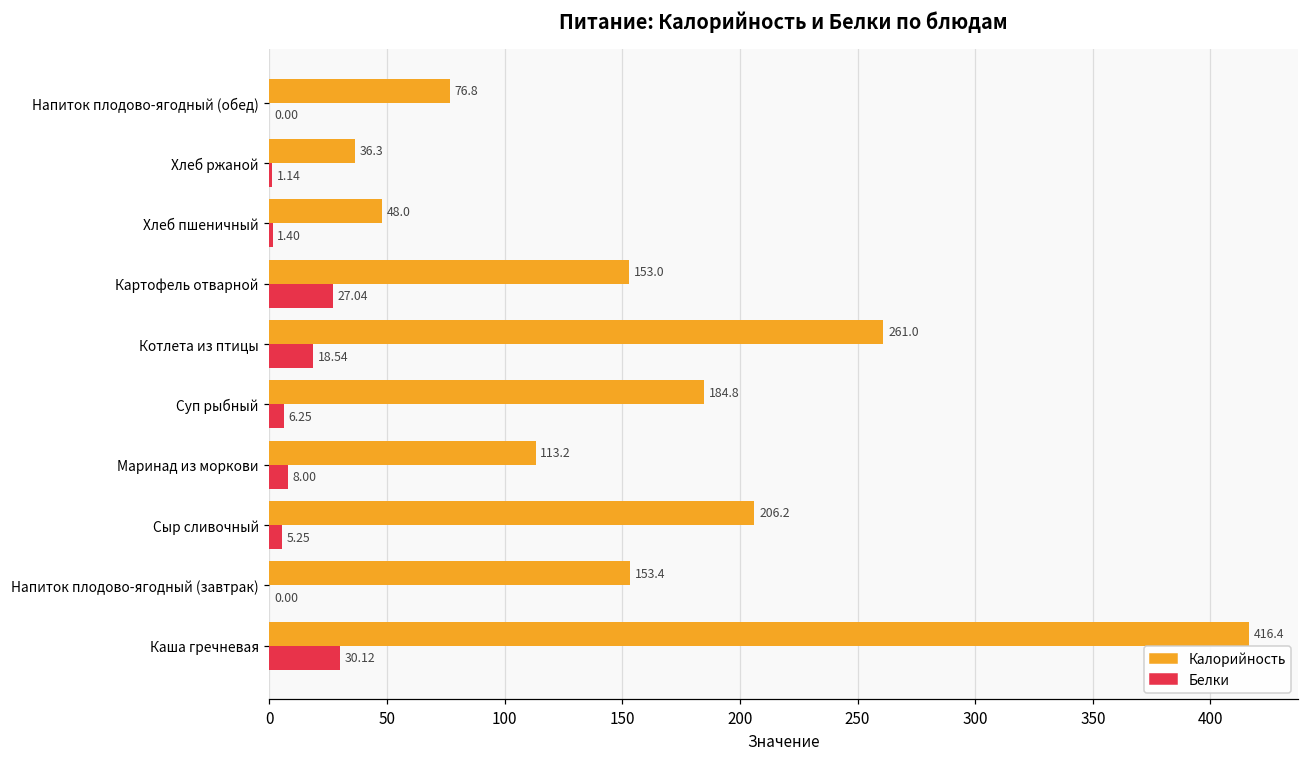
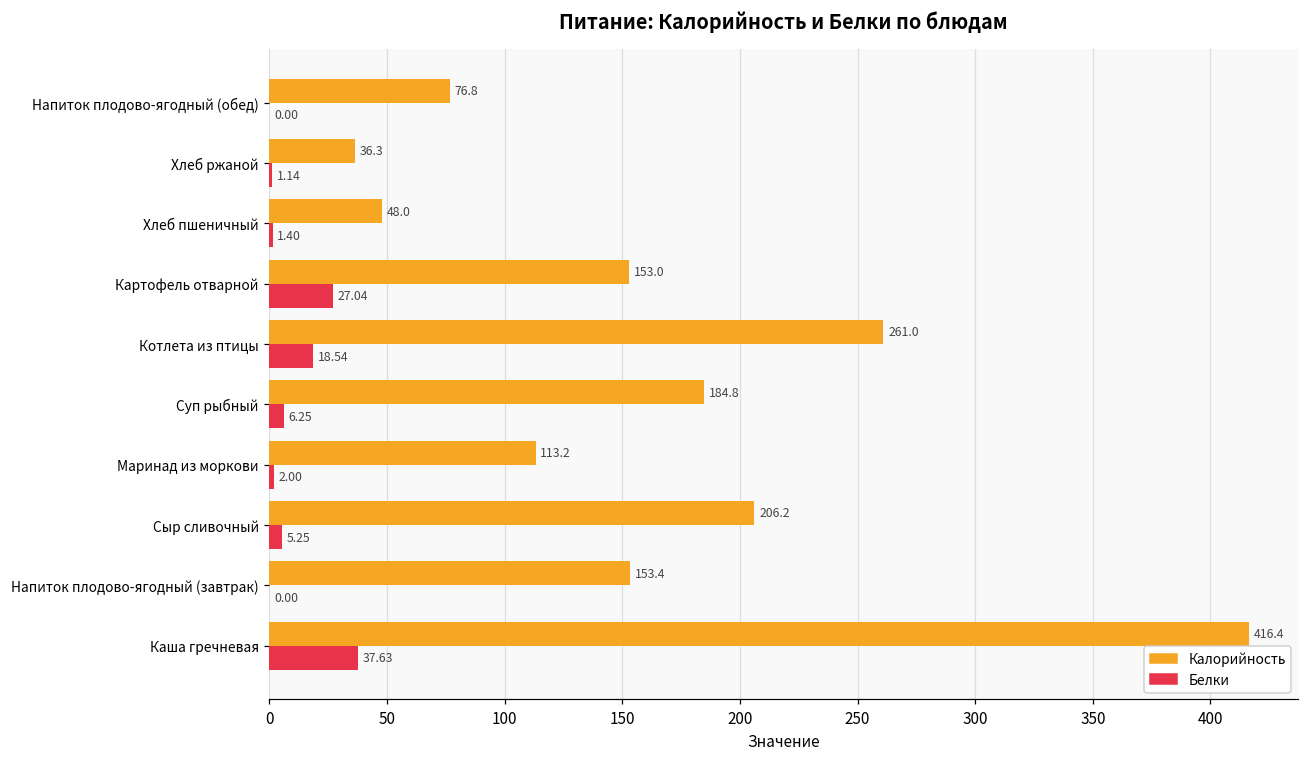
  {
    "Калорийность": {
      "Напиток плодово-ягодный (обед)": 76.8,
      "Хлеб ржаной": 36.3,
      "Хлеб пшеничный": 48.0,
      "Картофель отварной": 153.0,
      "Котлета из птицы": 261.0,
      "Суп рыбный": 184.8,
      "Маринад из моркови": 113.2,
      "Сыр сливочный": 206.2,
      "Напиток плодово-ягодный (завтрак)": 153.4,
      "Каша гречневая": 416.4
    },
    "Белки": {
      "Напиток плодово-ягодный (обед)": 0.00,
      "Хлеб ржаной": 1.14,
      "Хлеб пшеничный": 1.40,
      "Картофель отварной": 27.04,
      "Котлета из птицы": 18.54,
      "Суп рыбный": 6.25,
-     "Маринад из моркови": 8.00,
+     "Маринад из моркови": 2.00,
      "Сыр сливочный": 5.25,
      "Напиток плодово-ягодный (завтрак)": 0.00,
-     "Каша гречневая": 30.12
+     "Каша гречневая": 37.63
    }
  }
